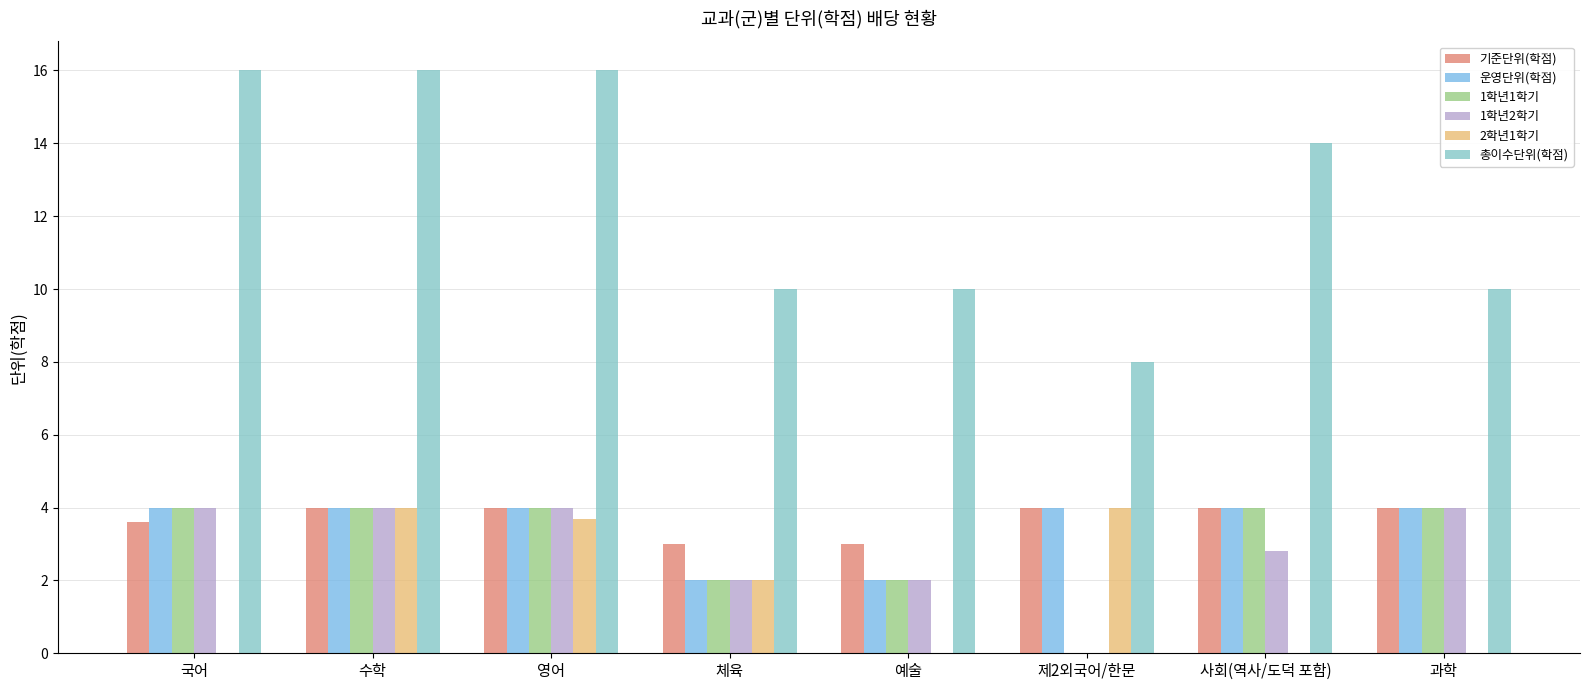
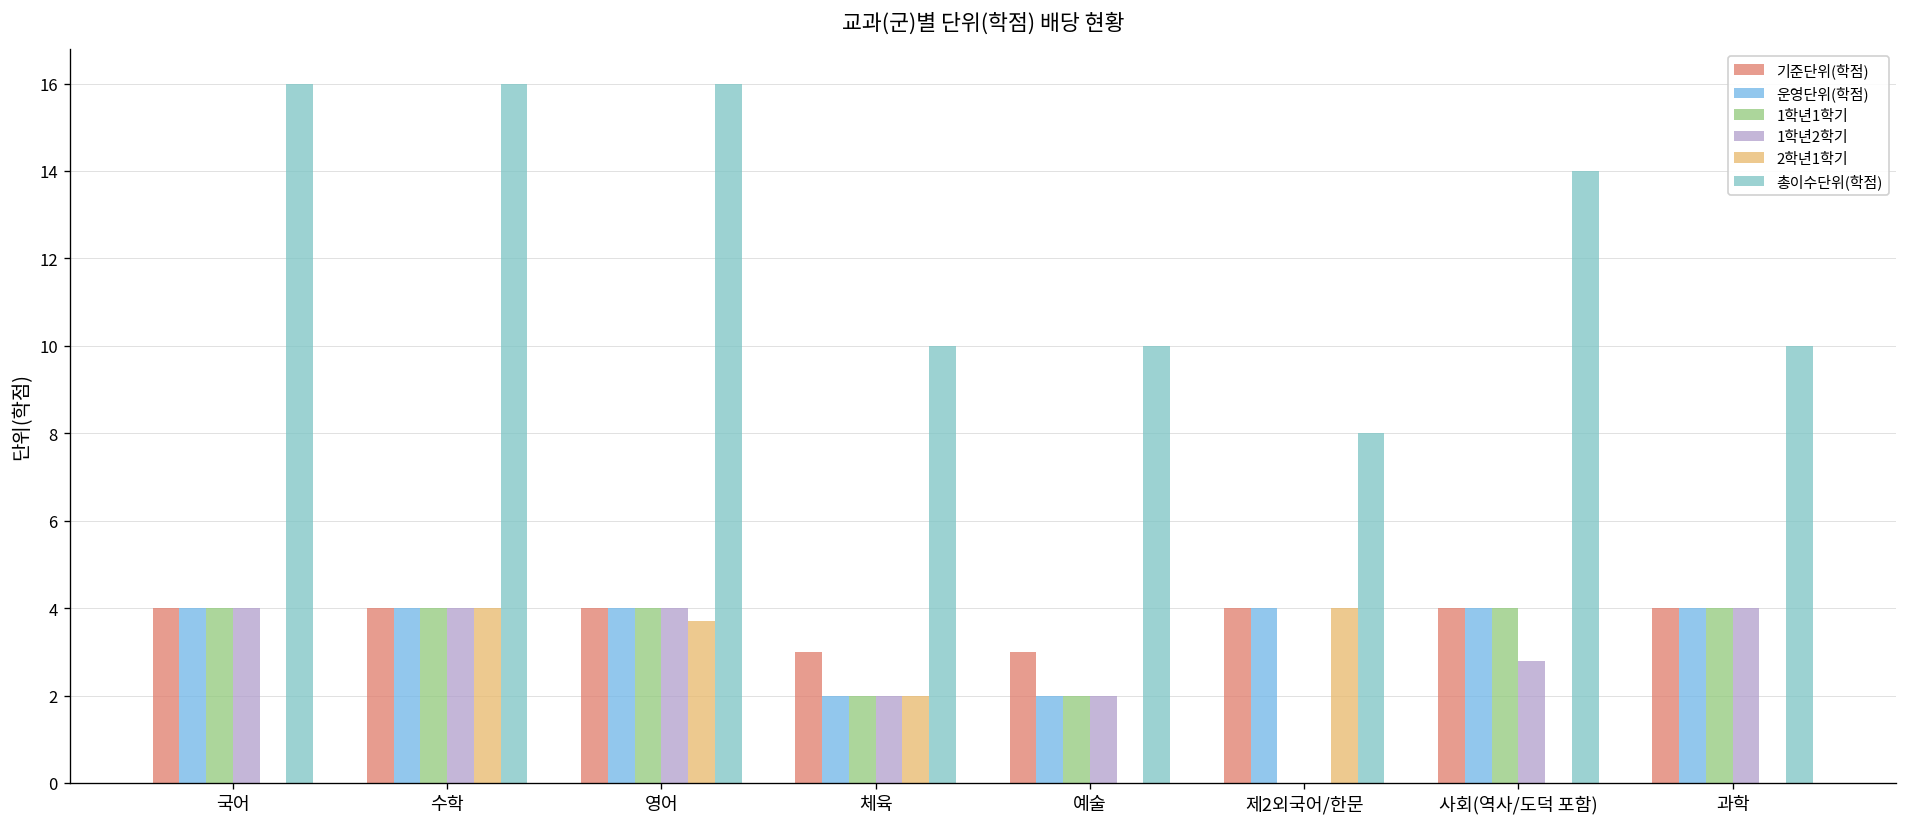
  {
    "기준단위(학점)": {
-     "국어": 3.6,
+     "국어": 4.0,
      "수학": 4.0,
      "영어": 4.0,
      "체육": 3.0,
      "예술": 3.0,
      "제2외국어/한문": 4.0,
      "사회(역사/도덕 포함)": 4.0,
      "과학": 4.0
    },
    "1학년1학기": {
      "국어": 4.0,
      "수학": 4.0,
      "영어": 4.0,
      "체육": 2.0,
      "예술": 2.0,
      "제2외국어/한문": 0.0,
      "사회(역사/도덕 포함)": 4.0,
      "과학": 4.0
    },
    "1학년2학기": {
      "국어": 4.0,
      "수학": 4.0,
      "영어": 4.0,
      "체육": 2.0,
      "예술": 2.0,
      "제2외국어/한문": 0.0,
      "사회(역사/도덕 포함)": 2.8,
      "과학": 4.0
    },
    "2학년1학기": {
      "국어": 0.0,
      "수학": 4.0,
      "영어": 3.7,
      "체육": 2.0,
      "예술": 0.0,
      "제2외국어/한문": 4.0,
      "사회(역사/도덕 포함)": 0.0,
      "과학": 0.0
    }
  }
